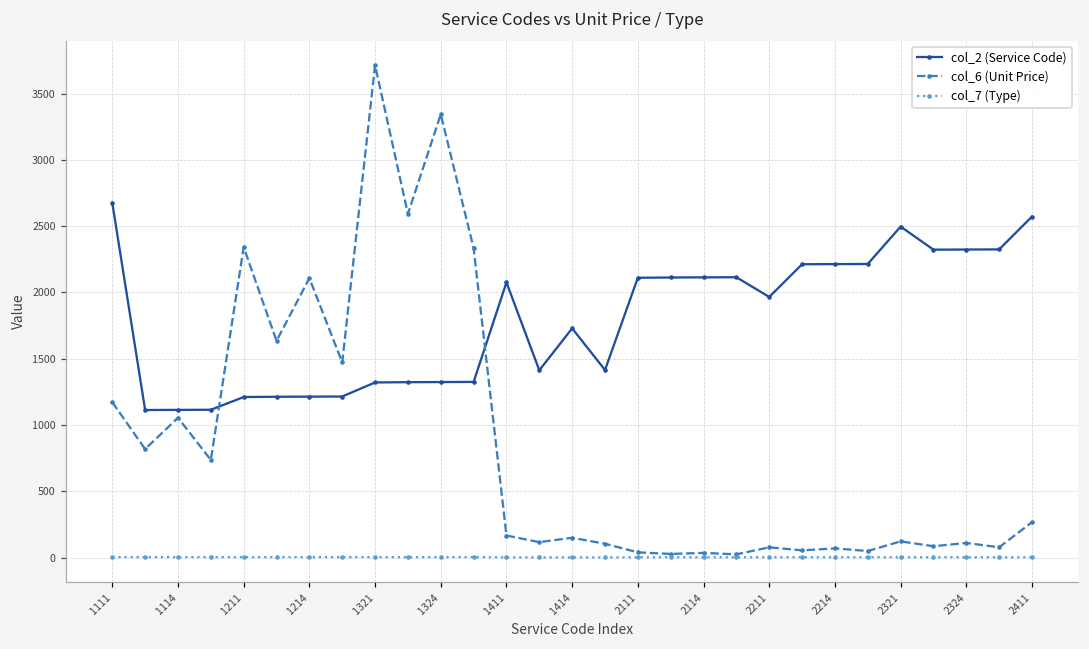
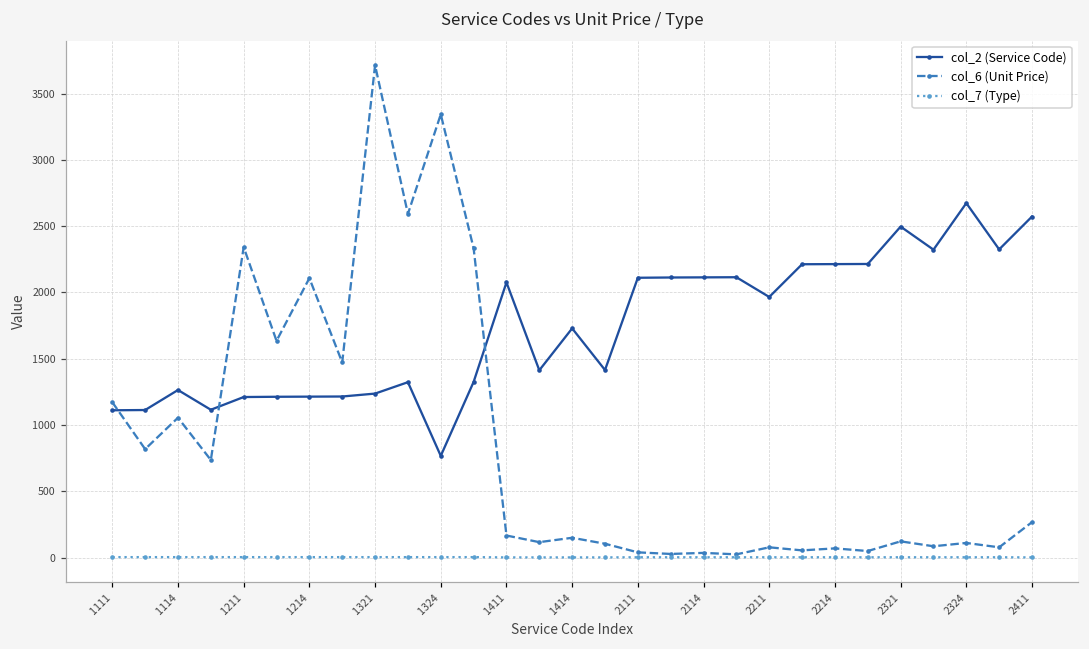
  {
    "col_2 (Service Code)": {
-     "1111": 2680,
-     "1114": 1110,
+     "1111": 1110,
+     "1114": 1260,
      "1211": 1210,
      "1214": 1210,
-     "1321": 1320,
-     "1324": 1320,
+     "1321": 1240,
+     "1324": 770,
      "1411": 2080,
      "1414": 1730,
      "2111": 2110,
      "2114": 2110,
      "2211": 1970,
      "2214": 2210,
      "2321": 2500,
-     "2324": 2320,
+     "2324": 2670,
      "2411": 2570
    }
  }
